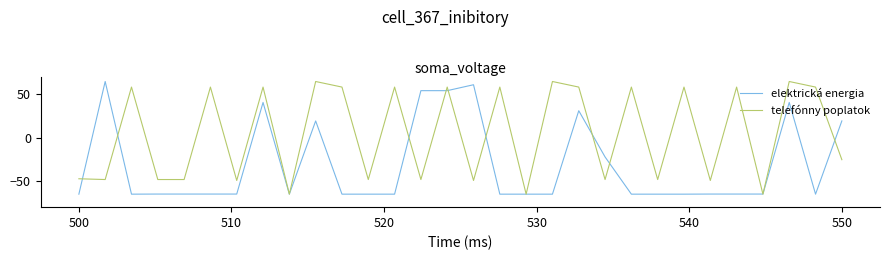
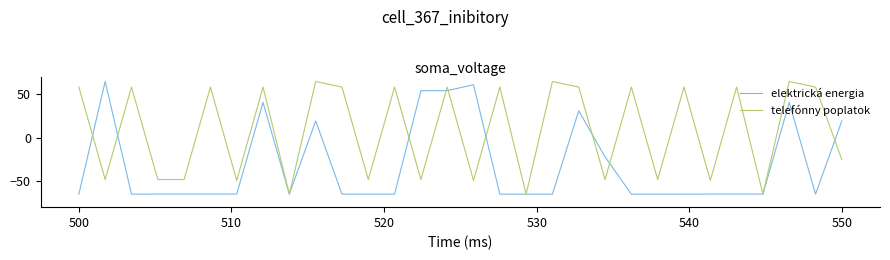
  {
    "elektrická energia": {
      "500": -70,
      "550": 20
    },
    "telefónny poplatok": {
-     "500": -50,
+     "500": 60,
      "550": -30
    }
  }
